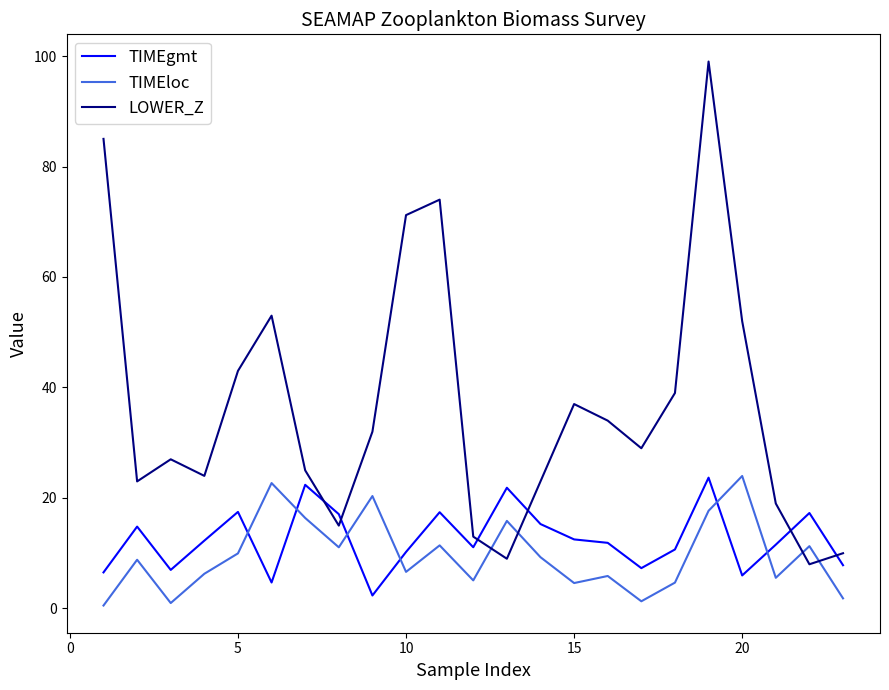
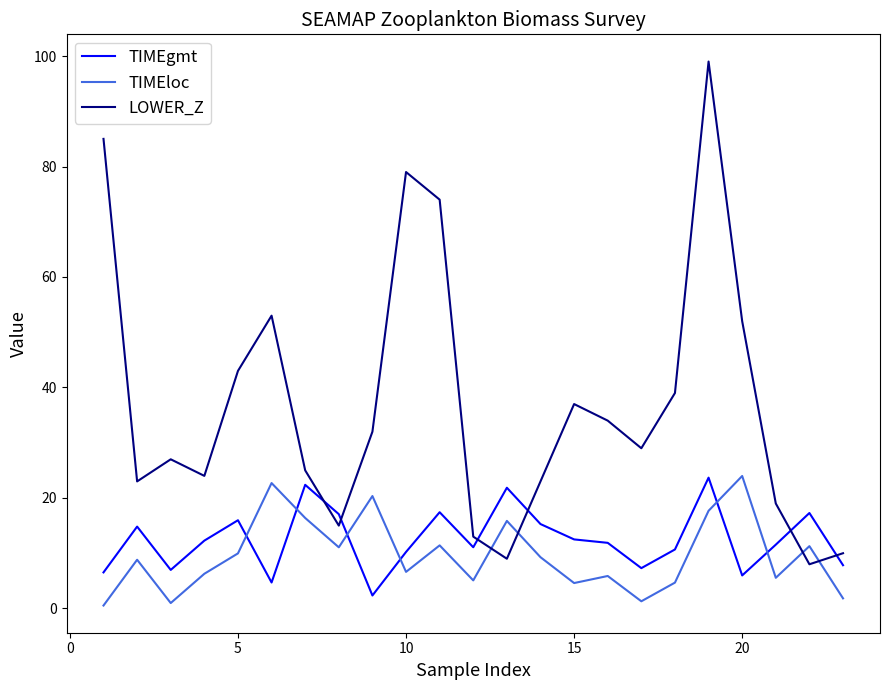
  {
    "TIMEgmt": {
-     "5": 17,
+     "5": 16,
      "10": 10,
      "15": 13,
      "20": 6
    },
    "TIMEloc": {
      "5": 10,
      "10": 7,
      "15": 5,
      "20": 24
    },
    "LOWER_Z": {
      "5": 43,
-     "10": 71,
+     "10": 79,
      "15": 37,
      "20": 52
    }
  }
